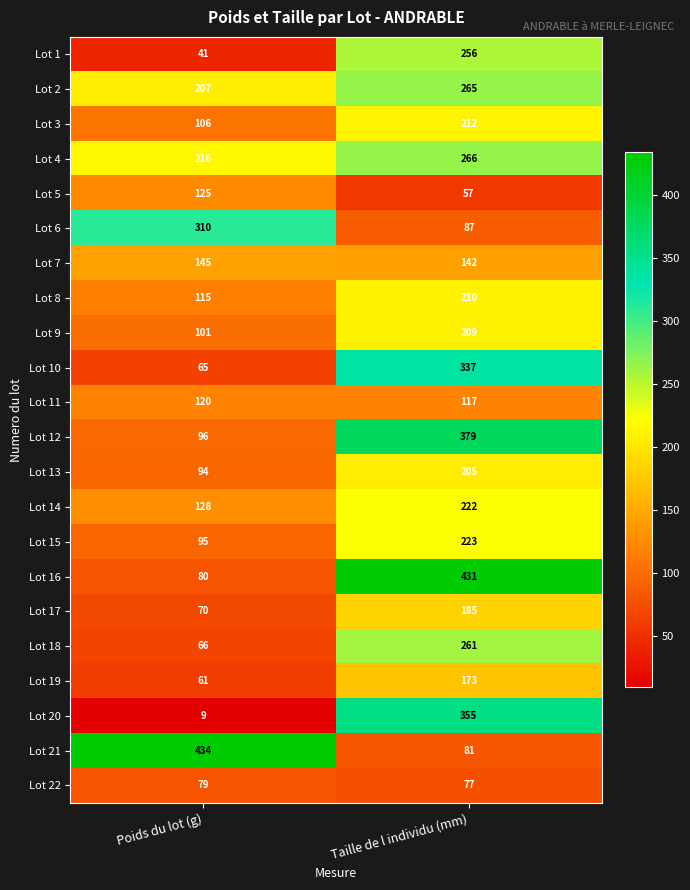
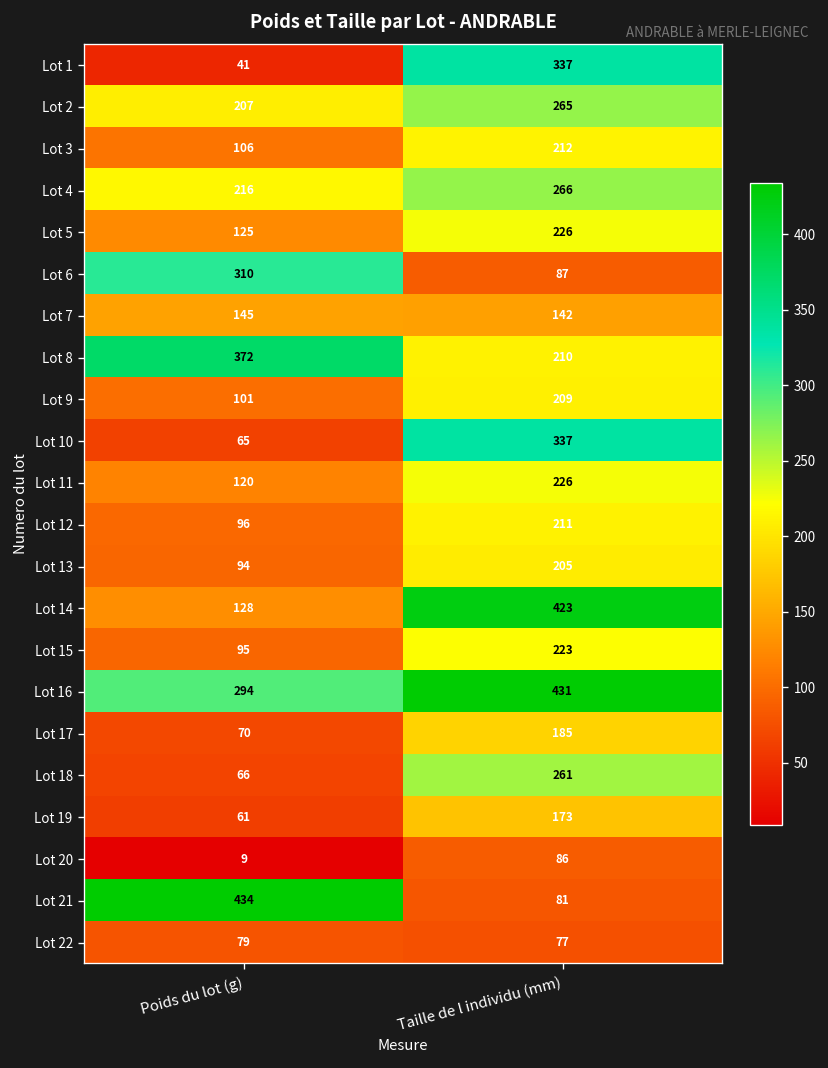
  {
    "Lot 1": {
      "Poids du lot (g)": 41,
-     "Taille de l individu (mm)": 256
+     "Taille de l individu (mm)": 337
    },
    "Lot 2": {
      "Poids du lot (g)": 207,
      "Taille de l individu (mm)": 265
    },
    "Lot 3": {
      "Poids du lot (g)": 106,
      "Taille de l individu (mm)": 212
    },
    "Lot 4": {
      "Poids du lot (g)": 216,
      "Taille de l individu (mm)": 266
    },
    "Lot 5": {
      "Poids du lot (g)": 125,
-     "Taille de l individu (mm)": 57
+     "Taille de l individu (mm)": 226
    },
    "Lot 6": {
      "Poids du lot (g)": 310,
      "Taille de l individu (mm)": 87
    },
    "Lot 7": {
      "Poids du lot (g)": 145,
      "Taille de l individu (mm)": 142
    },
    "Lot 8": {
-     "Poids du lot (g)": 115,
+     "Poids du lot (g)": 372,
      "Taille de l individu (mm)": 210
    },
    "Lot 9": {
      "Poids du lot (g)": 101,
      "Taille de l individu (mm)": 209
    },
    "Lot 10": {
      "Poids du lot (g)": 65,
      "Taille de l individu (mm)": 337
    },
    "Lot 11": {
      "Poids du lot (g)": 120,
-     "Taille de l individu (mm)": 117
+     "Taille de l individu (mm)": 226
    },
    "Lot 12": {
      "Poids du lot (g)": 96,
-     "Taille de l individu (mm)": 379
+     "Taille de l individu (mm)": 211
    },
    "Lot 13": {
      "Poids du lot (g)": 94,
      "Taille de l individu (mm)": 205
    },
    "Lot 14": {
      "Poids du lot (g)": 128,
-     "Taille de l individu (mm)": 222
+     "Taille de l individu (mm)": 423
    },
    "Lot 15": {
      "Poids du lot (g)": 95,
      "Taille de l individu (mm)": 223
    },
    "Lot 16": {
-     "Poids du lot (g)": 80,
+     "Poids du lot (g)": 294,
      "Taille de l individu (mm)": 431
    },
    "Lot 17": {
      "Poids du lot (g)": 70,
      "Taille de l individu (mm)": 185
    },
    "Lot 18": {
      "Poids du lot (g)": 66,
      "Taille de l individu (mm)": 261
    },
    "Lot 19": {
      "Poids du lot (g)": 61,
      "Taille de l individu (mm)": 173
    },
    "Lot 20": {
      "Poids du lot (g)": 9,
-     "Taille de l individu (mm)": 355
+     "Taille de l individu (mm)": 86
    },
    "Lot 21": {
      "Poids du lot (g)": 434,
      "Taille de l individu (mm)": 81
    },
    "Lot 22": {
      "Poids du lot (g)": 79,
      "Taille de l individu (mm)": 77
    }
  }
